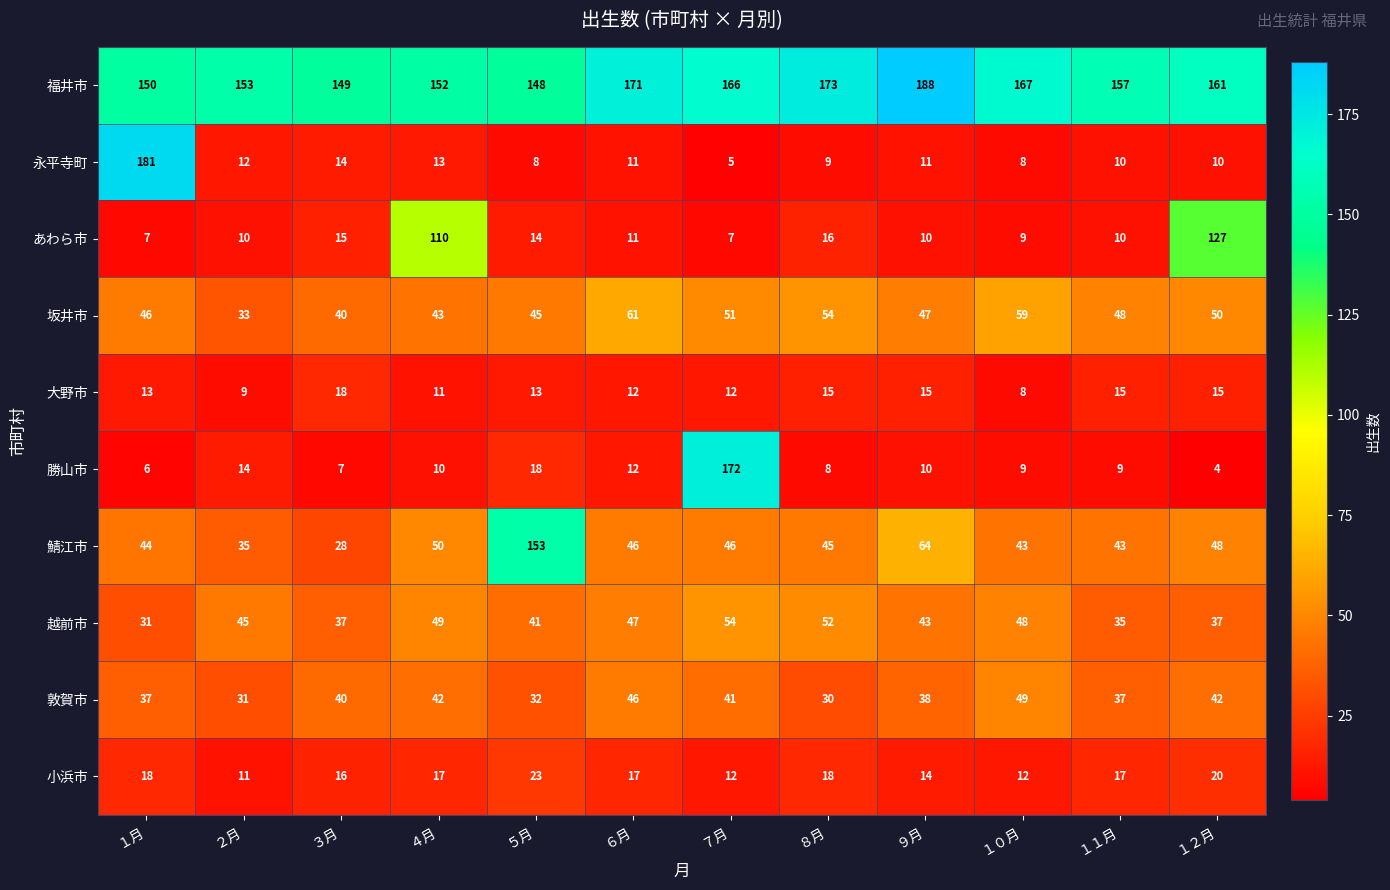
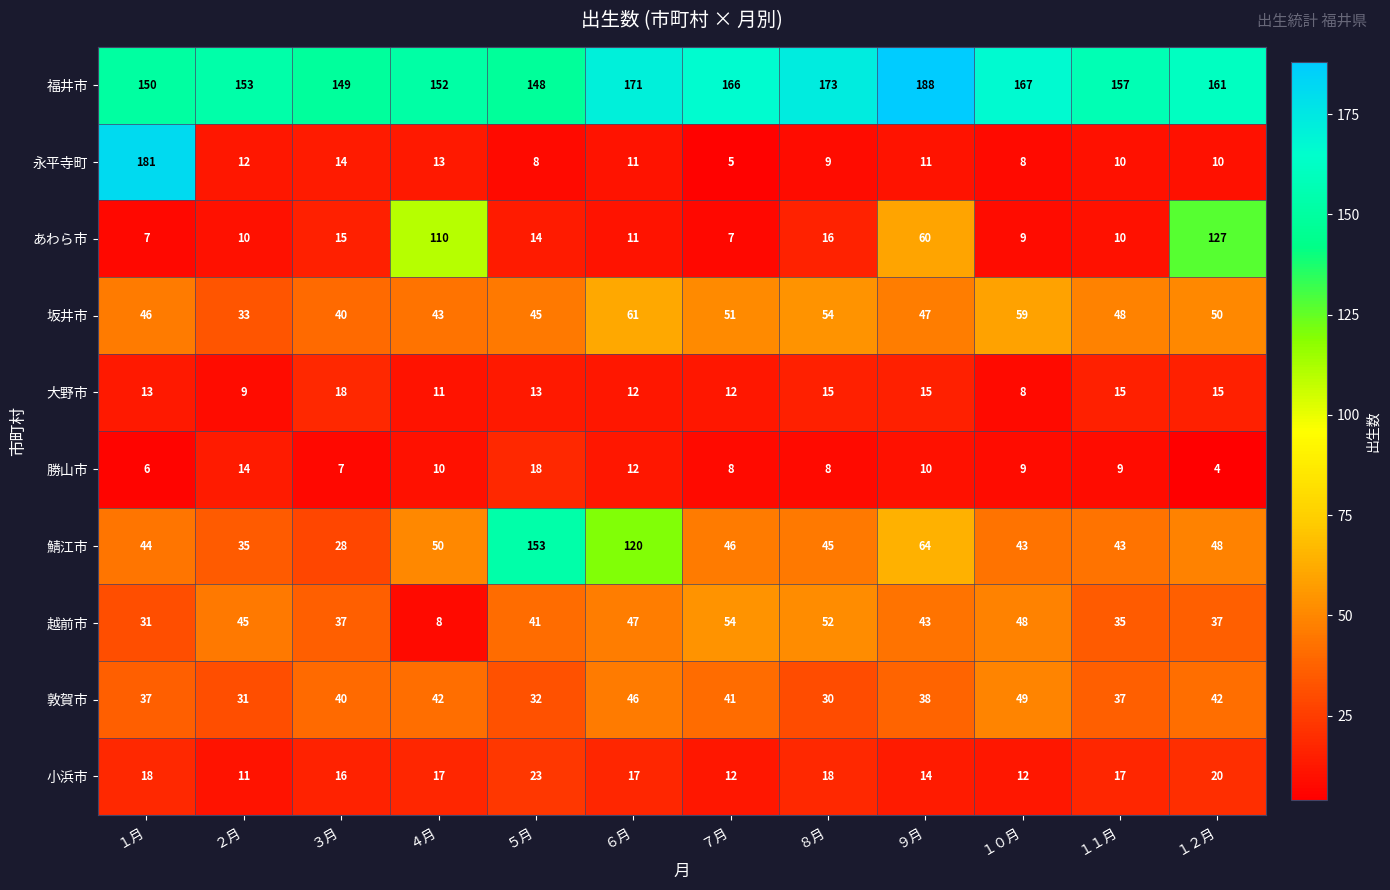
  {
    "福井市": {
      "１月": 150,
      "２月": 153,
      "３月": 149,
      "４月": 152,
      "５月": 148,
      "６月": 171,
      "７月": 166,
      "８月": 173,
      "９月": 188,
      "１０月": 167,
      "１１月": 157,
      "１２月": 161
    },
    "永平寺町": {
      "１月": 181,
      "２月": 12,
      "３月": 14,
      "４月": 13,
      "５月": 8,
      "６月": 11,
      "７月": 5,
      "８月": 9,
      "９月": 11,
      "１０月": 8,
      "１１月": 10,
      "１２月": 10
    },
    "あわら市": {
      "１月": 7,
      "２月": 10,
      "３月": 15,
      "４月": 110,
      "５月": 14,
      "６月": 11,
      "７月": 7,
      "８月": 16,
-     "９月": 10,
+     "９月": 60,
      "１０月": 9,
      "１１月": 10,
      "１２月": 127
    },
    "坂井市": {
      "１月": 46,
      "２月": 33,
      "３月": 40,
      "４月": 43,
      "５月": 45,
      "６月": 61,
      "７月": 51,
      "８月": 54,
      "９月": 47,
      "１０月": 59,
      "１１月": 48,
      "１２月": 50
    },
    "大野市": {
      "１月": 13,
      "２月": 9,
      "３月": 18,
      "４月": 11,
      "５月": 13,
      "６月": 12,
      "７月": 12,
      "８月": 15,
      "９月": 15,
      "１０月": 8,
      "１１月": 15,
      "１２月": 15
    },
    "勝山市": {
      "１月": 6,
      "２月": 14,
      "３月": 7,
      "４月": 10,
      "５月": 18,
      "６月": 12,
-     "７月": 172,
+     "７月": 8,
      "８月": 8,
      "９月": 10,
      "１０月": 9,
      "１１月": 9,
      "１２月": 4
    },
    "鯖江市": {
      "１月": 44,
      "２月": 35,
      "３月": 28,
      "４月": 50,
      "５月": 153,
-     "６月": 46,
+     "６月": 120,
      "７月": 46,
      "８月": 45,
      "９月": 64,
      "１０月": 43,
      "１１月": 43,
      "１２月": 48
    },
    "越前市": {
      "１月": 31,
      "２月": 45,
      "３月": 37,
-     "４月": 49,
+     "４月": 8,
      "５月": 41,
      "６月": 47,
      "７月": 54,
      "８月": 52,
      "９月": 43,
      "１０月": 48,
      "１１月": 35,
      "１２月": 37
    },
    "敦賀市": {
      "１月": 37,
      "２月": 31,
      "３月": 40,
      "４月": 42,
      "５月": 32,
      "６月": 46,
      "７月": 41,
      "８月": 30,
      "９月": 38,
      "１０月": 49,
      "１１月": 37,
      "１２月": 42
    },
    "小浜市": {
      "１月": 18,
      "２月": 11,
      "３月": 16,
      "４月": 17,
      "５月": 23,
      "６月": 17,
      "７月": 12,
      "８月": 18,
      "９月": 14,
      "１０月": 12,
      "１１月": 17,
      "１２月": 20
    }
  }
